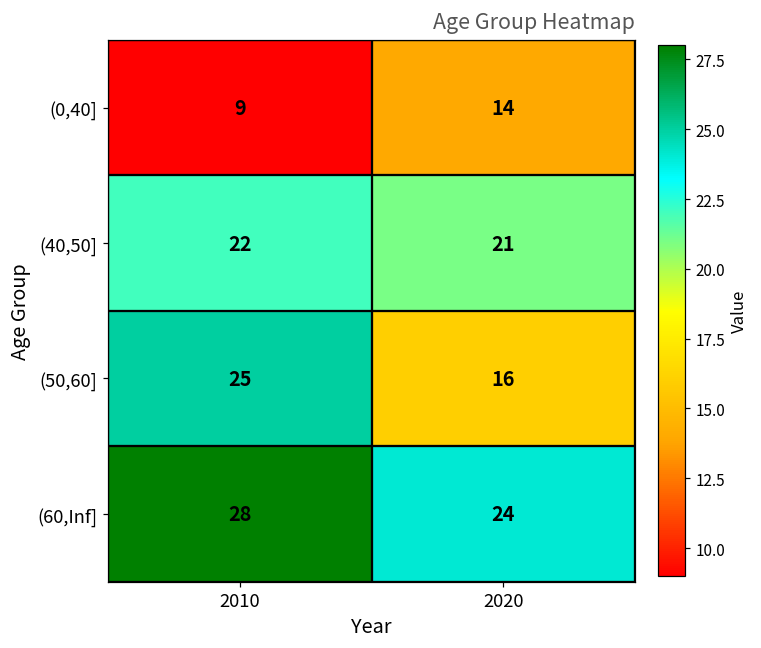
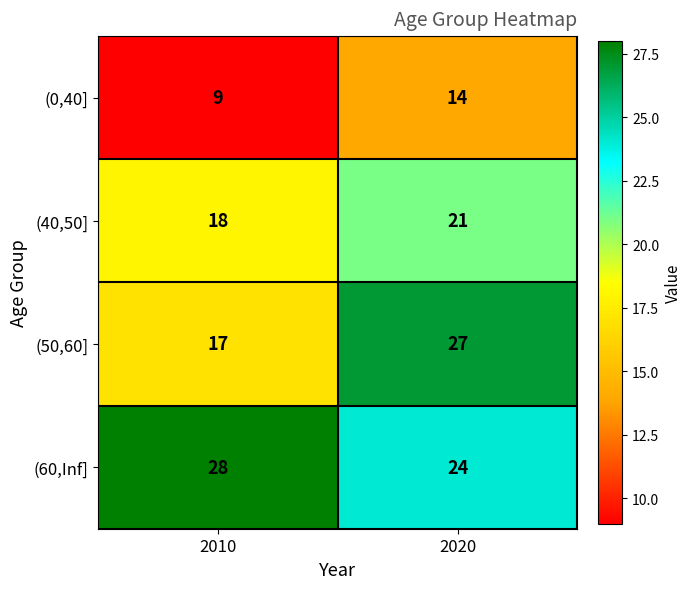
  {
    "(0,40]": {
      "2010": 9,
      "2020": 14
    },
    "(40,50]": {
-     "2010": 22,
+     "2010": 18,
      "2020": 21
    },
    "(50,60]": {
-     "2010": 25,
-     "2020": 16
+     "2010": 17,
+     "2020": 27
    },
    "(60,Inf]": {
      "2010": 28,
      "2020": 24
    }
  }
